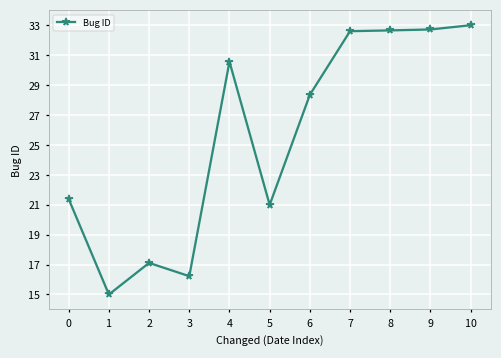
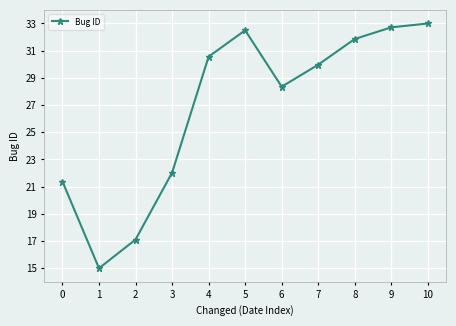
  {
    "0": 21.4,
    "1": 15.0,
    "2": 17.1,
-   "3": 16.2,
+   "3": 22.0,
    "4": 30.6,
-   "5": 21.0,
+   "5": 32.5,
    "6": 28.4,
-   "7": 32.6,
-   "8": 32.7,
+   "7": 30.0,
+   "8": 31.9,
    "9": 32.7,
    "10": 33.0
  }
